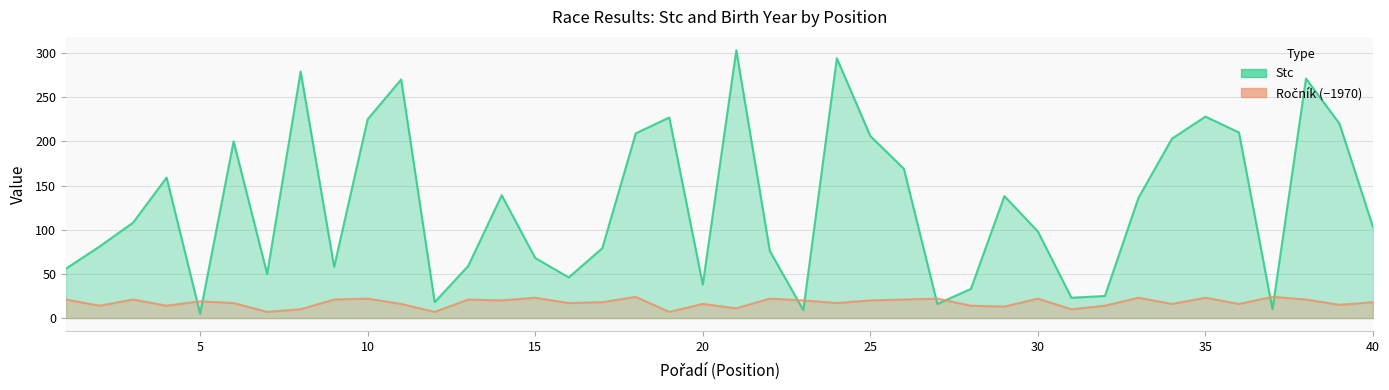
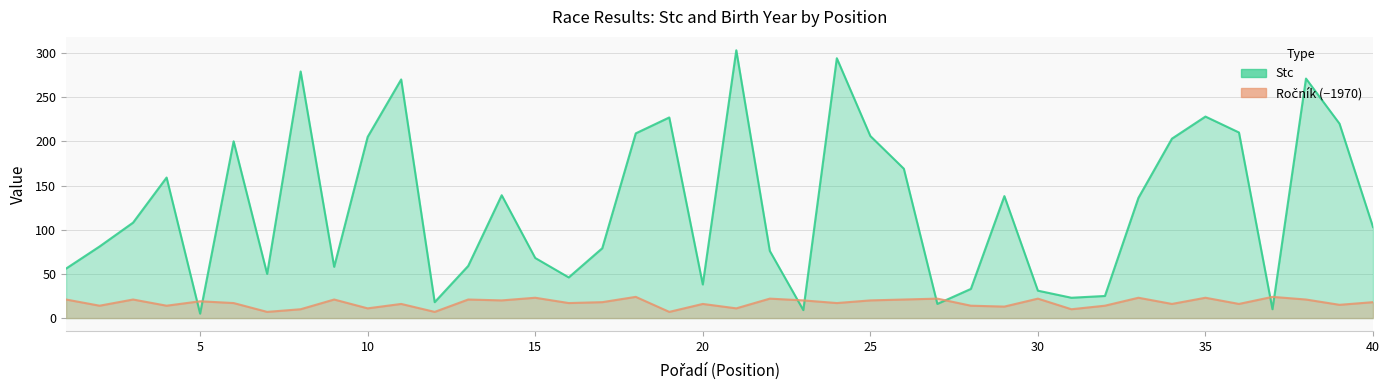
  {
    "Stc": {
      "5": 10,
-     "10": 230,
+     "10": 210,
      "15": 70,
      "20": 40,
      "25": 210,
-     "30": 100,
+     "30": 30,
      "35": 230,
      "40": 100
    },
    "Ročník (−1970)": {
      "5": 20,
-     "10": 20,
+     "10": 10,
      "15": 20,
      "20": 20,
      "25": 20,
      "30": 20,
      "35": 20,
      "40": 20
    }
  }
